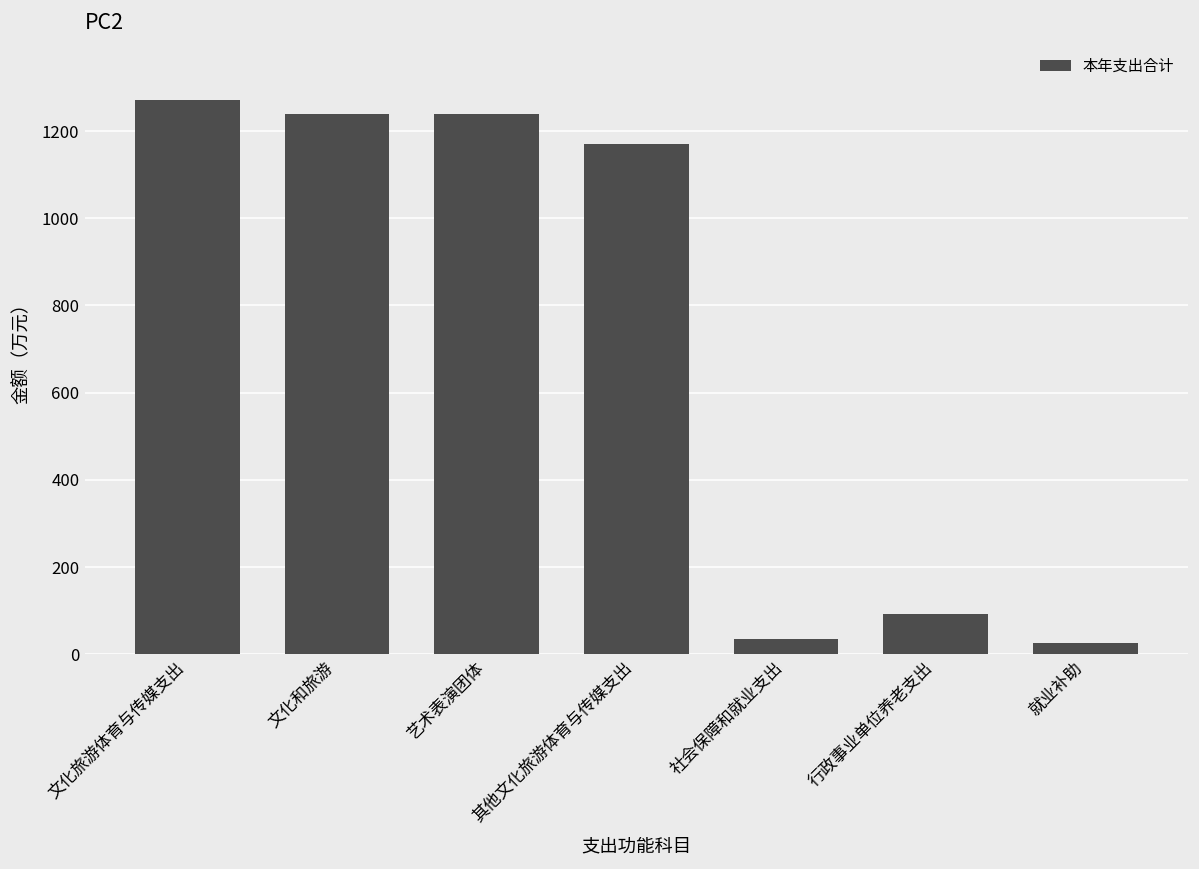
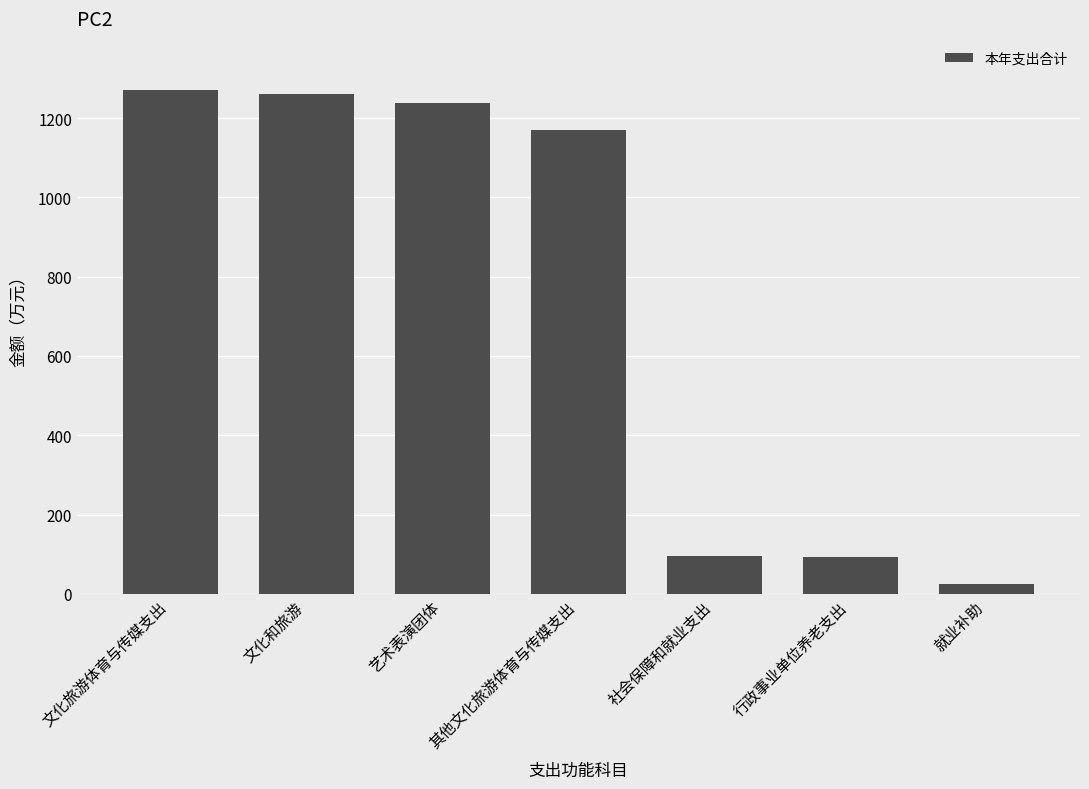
  {
    "文化旅游体育与传媒支出": 1270,
-   "文化和旅游": 1240,
+   "文化和旅游": 1260,
    "艺术表演团体": 1240,
    "其他文化旅游体育与传媒支出": 1170,
-   "社会保障和就业支出": 40,
+   "社会保障和就业支出": 100,
    "行政事业单位养老支出": 90,
    "就业补助": 30
  }
